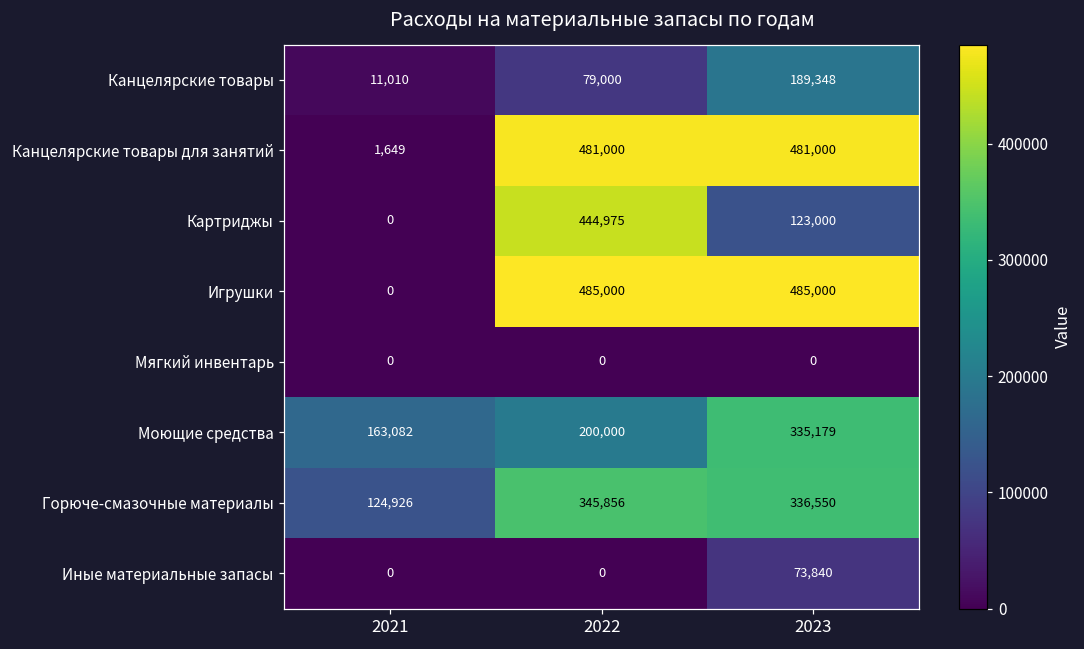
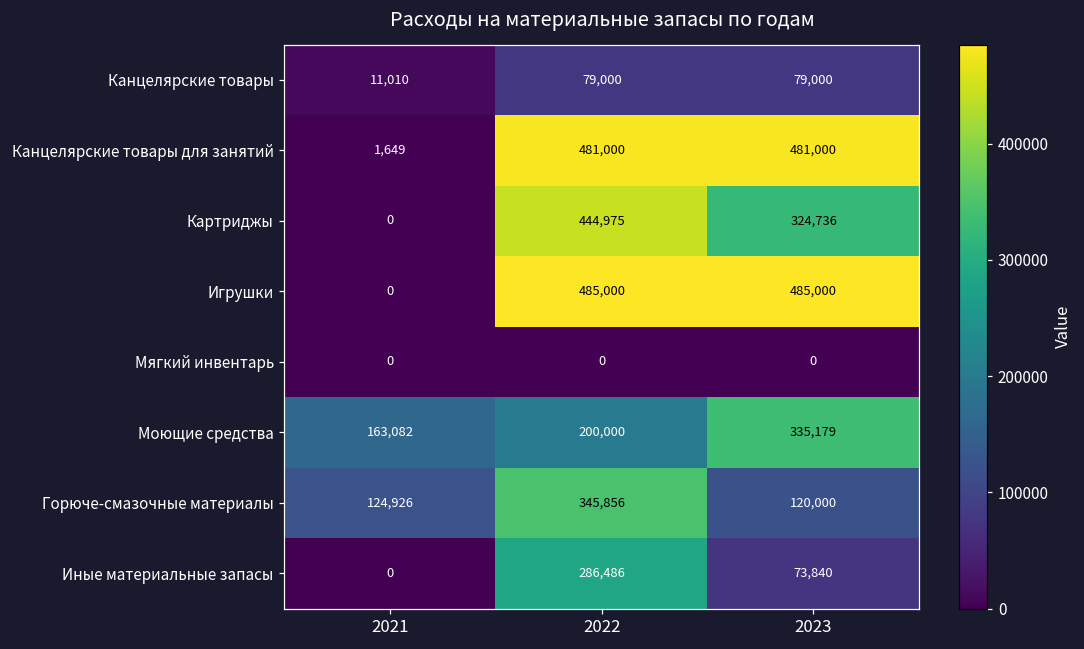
  {
    "Канцелярские товары": {
      "2021": "11,010",
      "2022": "79,000",
-     "2023": "189,348"
+     "2023": "79,000"
    },
    "Канцелярские товары для занятий": {
      "2021": "1,649",
      "2022": "481,000",
      "2023": "481,000"
    },
    "Картриджы": {
      "2021": "0",
      "2022": "444,975",
-     "2023": "123,000"
+     "2023": "324,736"
    },
    "Игрушки": {
      "2021": "0",
      "2022": "485,000",
      "2023": "485,000"
    },
    "Мягкий инвентарь": {
      "2021": "0",
      "2022": "0",
      "2023": "0"
    },
    "Моющие средства": {
      "2021": "163,082",
      "2022": "200,000",
      "2023": "335,179"
    },
    "Горюче-смазочные материалы": {
      "2021": "124,926",
      "2022": "345,856",
-     "2023": "336,550"
+     "2023": "120,000"
    },
    "Иные материальные запасы": {
      "2021": "0",
-     "2022": "0",
+     "2022": "286,486",
      "2023": "73,840"
    }
  }
